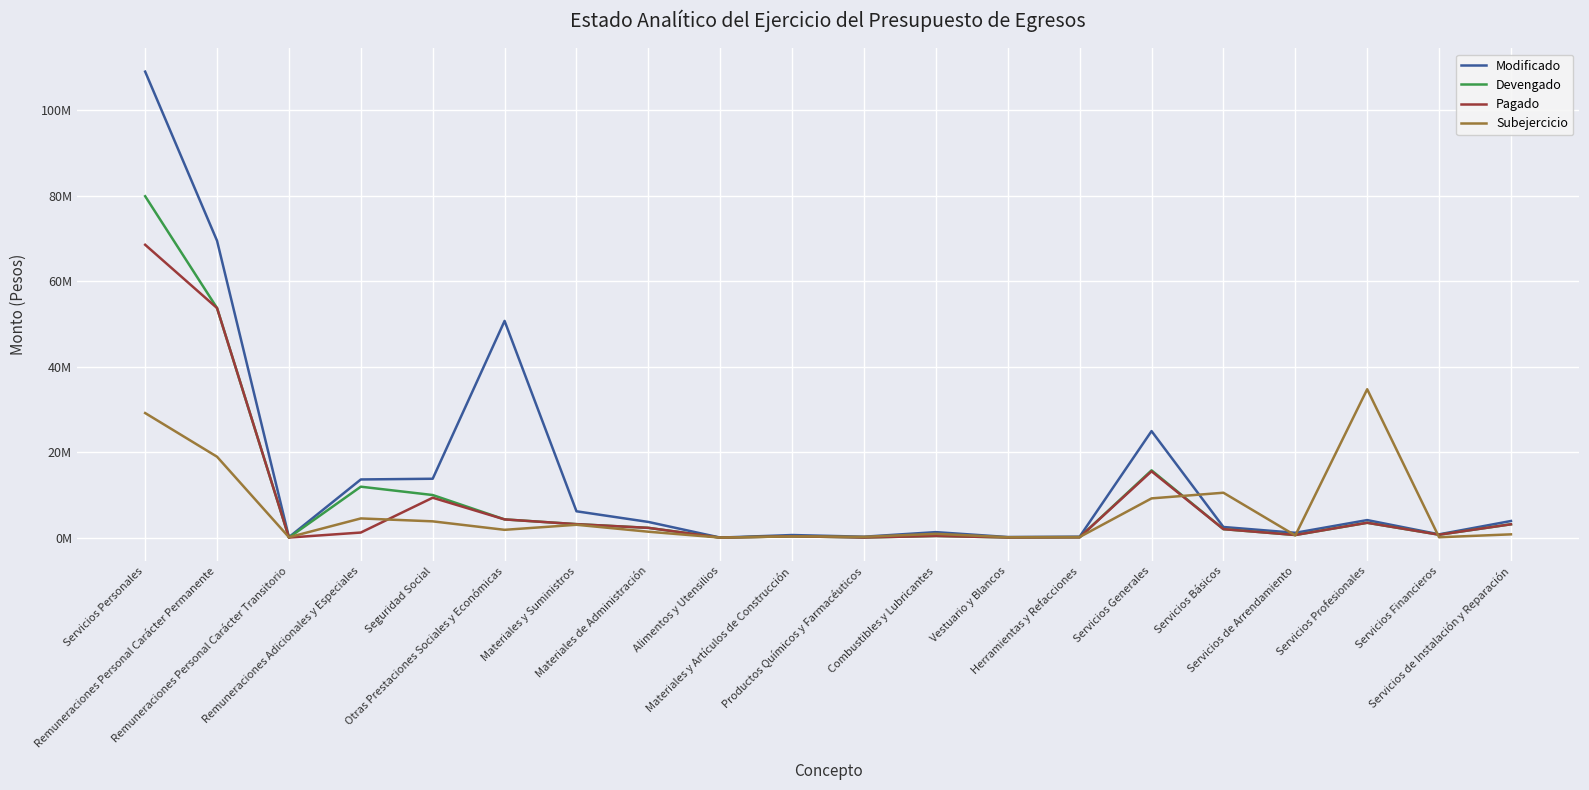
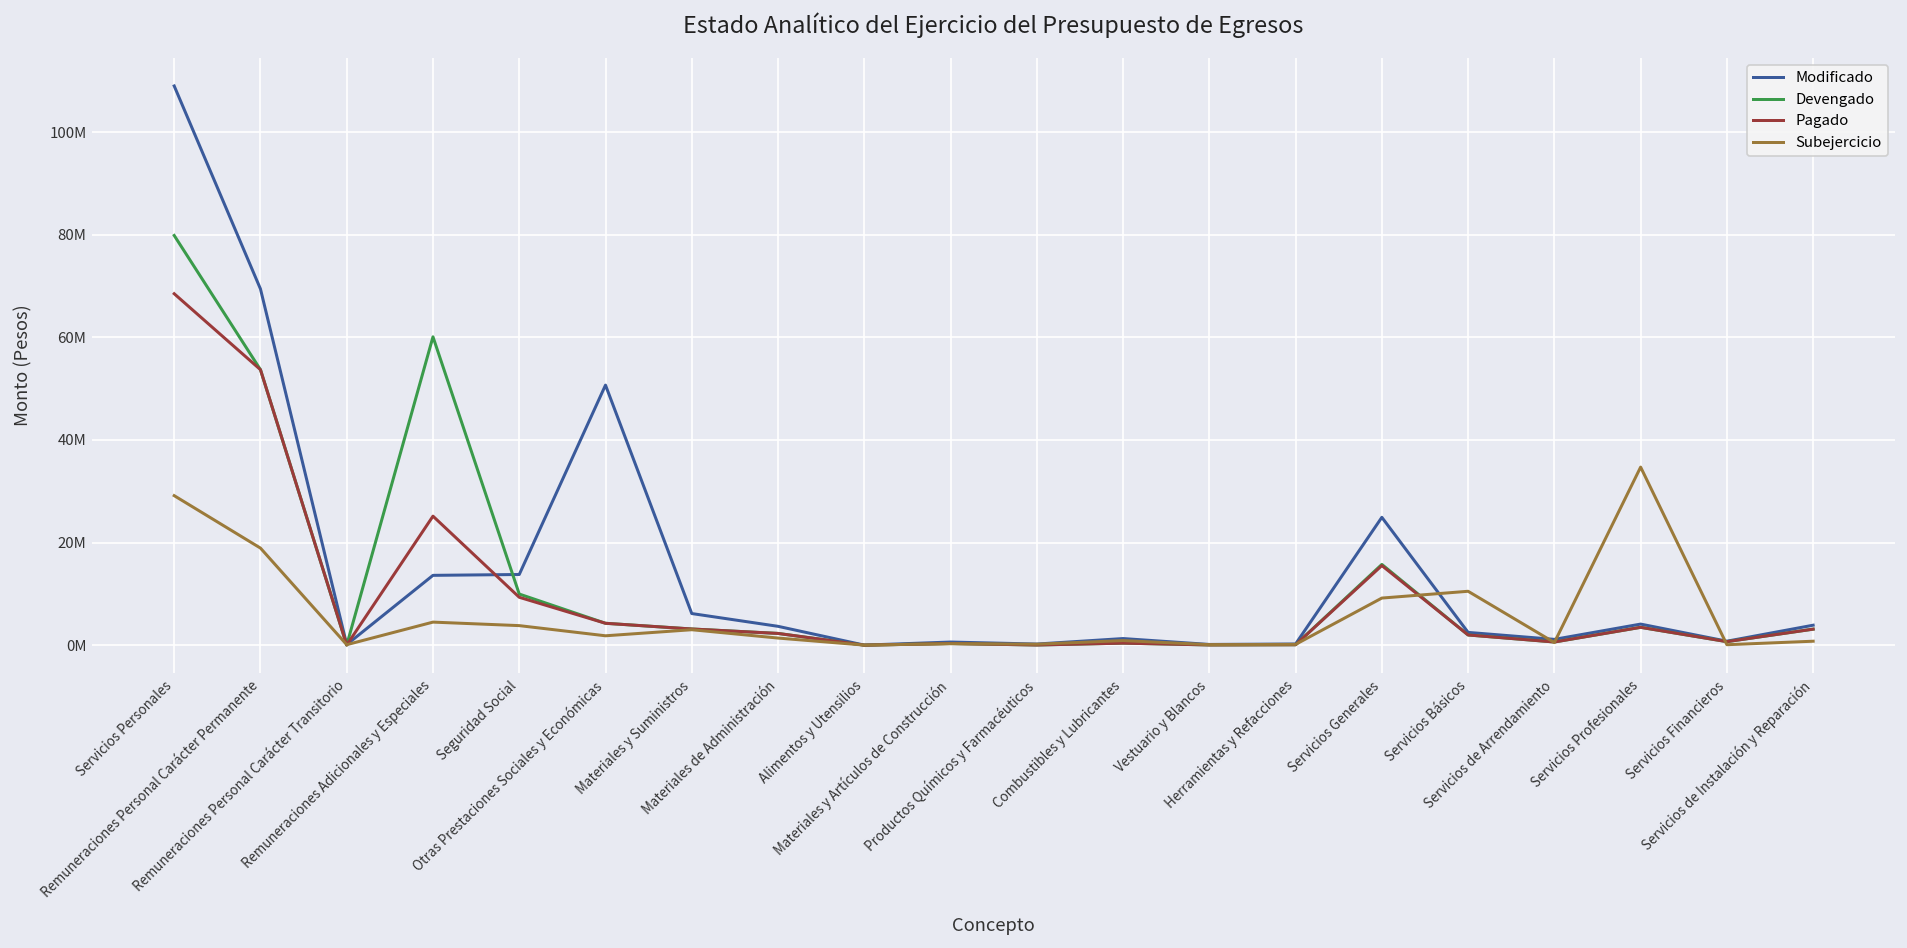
  {
    "Modificado": {
      "Servicios Personales": 109000000,
      "Remuneraciones Personal Carácter Permanente": 69000000,
      "Remuneraciones Adicionales y Especiales": 14000000,
      "Seguridad Social": 14000000,
      "Otras Prestaciones Sociales y Económicas": 51000000,
      "Materiales y Suministros": 6000000,
      "Materiales de Administración": 4000000,
      "Servicios Generales": 25000000,
      "Servicios Profesionales": 4000000,
      "Servicios de Instalación y Reparación": 4000000
    },
    "Devengado": {
      "Servicios Personales": 80000000,
-     "Remuneraciones Adicionales y Especiales": 12000000,
+     "Remuneraciones Adicionales y Especiales": 60000000,
      "Seguridad Social": 10000000
    },
    "Pagado": {
      "Servicios Personales": 68000000,
-     "Remuneraciones Adicionales y Especiales": 1000000,
+     "Remuneraciones Adicionales y Especiales": 25000000,
      "Seguridad Social": 9000000
    },
    "Subejercicio": {
      "Servicios Personales": 29000000,
      "Remuneraciones Personal Carácter Permanente": 19000000,
      "Remuneraciones Adicionales y Especiales": 4000000,
      "Seguridad Social": 4000000,
      "Otras Prestaciones Sociales y Económicas": 2000000,
      "Materiales de Administración": 1000000,
      "Servicios Generales": 9000000,
      "Servicios Básicos": 11000000,
      "Servicios Profesionales": 35000000,
      "Servicios Financieros": 0,
      "Servicios de Instalación y Reparación": 1000000
    }
  }
